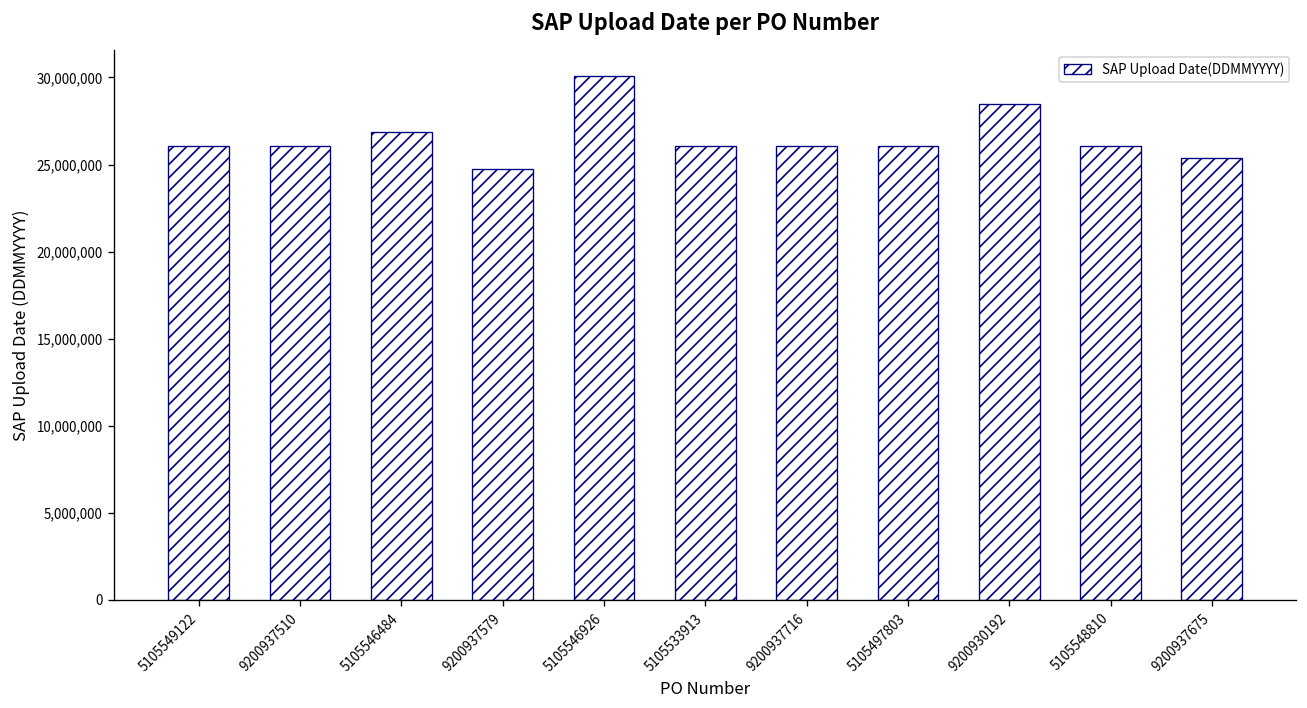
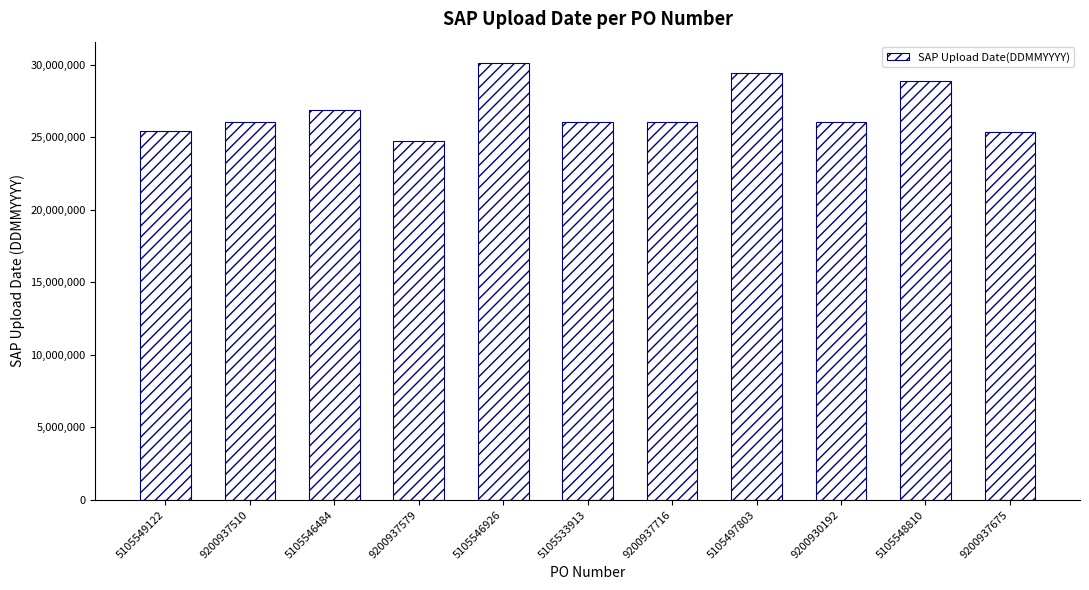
  {
-   "5105549122": "26,100,000",
+   "5105549122": "25,400,000",
    "9200937510": "26,100,000",
    "5105546484": "26,900,000",
    "9200937579": "24,700,000",
    "5105546926": "30,100,000",
    "5105533913": "26,100,000",
    "9200937716": "26,100,000",
-   "5105497803": "26,100,000",
-   "9200930192": "28,500,000",
-   "5105548810": "26,100,000",
+   "5105497803": "29,400,000",
+   "9200930192": "26,100,000",
+   "5105548810": "28,800,000",
    "9200937675": "25,400,000"
  }
